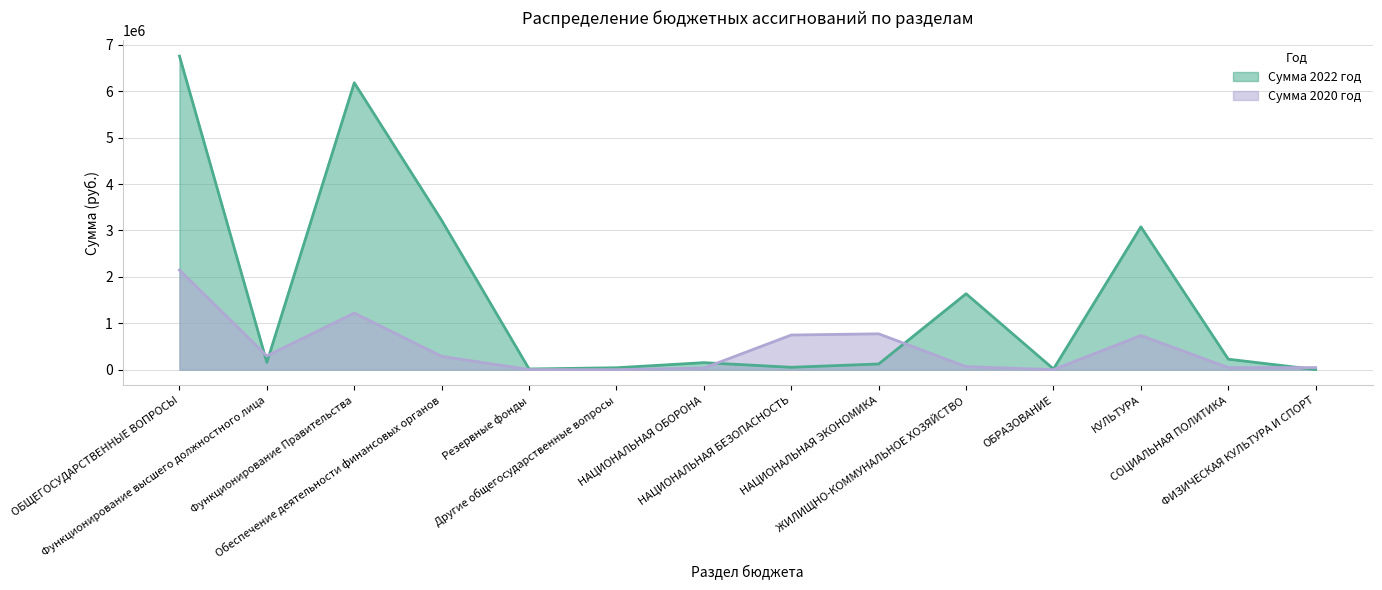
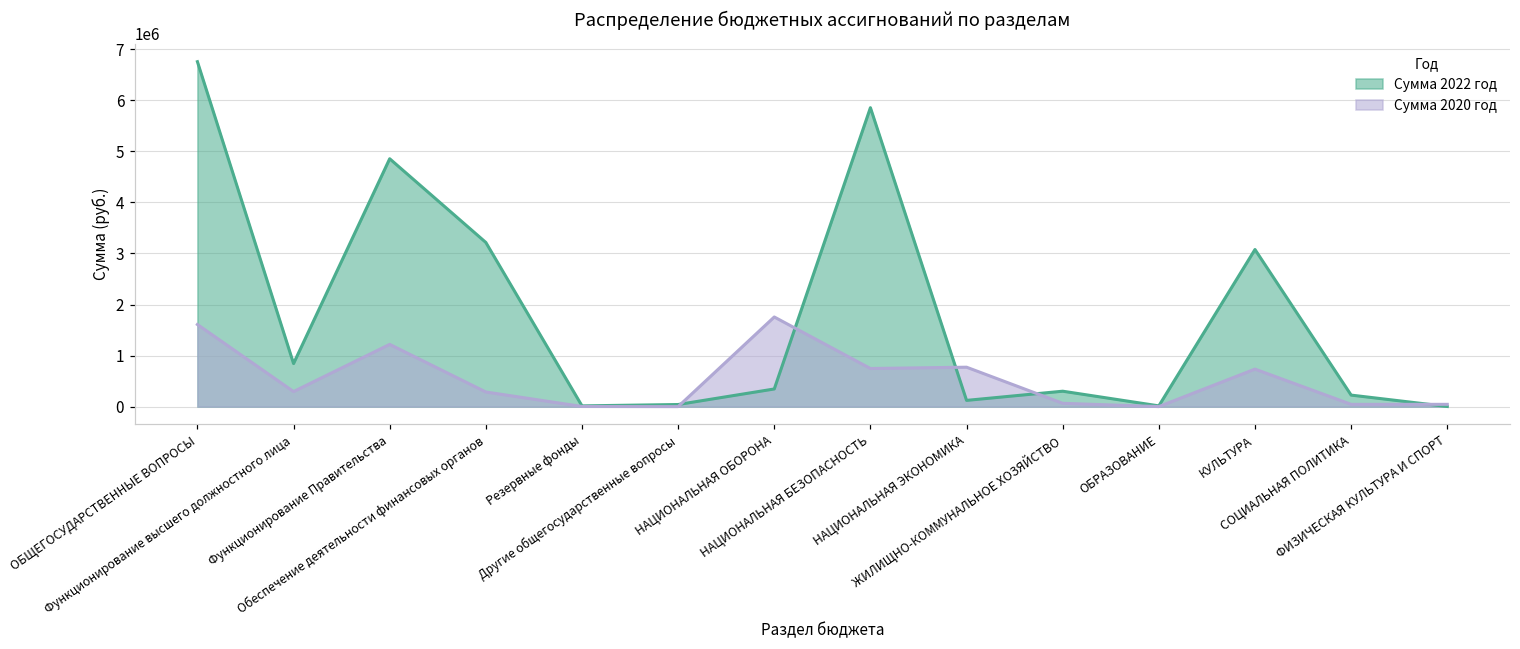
  {
    "Сумма 2022 год": {
      "ОБЩЕГОСУДАРСТВЕННЫЕ ВОПРОСЫ": 6800000,
-     "Функционирование высшего должностного лица": 200000,
-     "Функционирование Правительства": 6200000,
+     "Функционирование высшего должностного лица": 800000,
+     "Функционирование Правительства": 4900000,
      "Обеспечение деятельности финансовых органов": 3200000,
-     "НАЦИОНАЛЬНАЯ ОБОРОНА": 200000,
-     "НАЦИОНАЛЬНАЯ БЕЗОПАСНОСТЬ": 100000,
+     "НАЦИОНАЛЬНАЯ ОБОРОНА": 300000,
+     "НАЦИОНАЛЬНАЯ БЕЗОПАСНОСТЬ": 5900000,
      "НАЦИОНАЛЬНАЯ ЭКОНОМИКА": 100000,
-     "ЖИЛИЩНО-КОММУНАЛЬНОЕ ХОЗЯЙСТВО": 1600000,
+     "ЖИЛИЩНО-КОММУНАЛЬНОЕ ХОЗЯЙСТВО": 300000,
      "КУЛЬТУРА": 3100000,
      "СОЦИАЛЬНАЯ ПОЛИТИКА": 200000
    },
    "Сумма 2020 год": {
-     "ОБЩЕГОСУДАРСТВЕННЫЕ ВОПРОСЫ": 2100000,
+     "ОБЩЕГОСУДАРСТВЕННЫЕ ВОПРОСЫ": 1600000,
      "Функционирование высшего должностного лица": 300000,
      "Функционирование Правительства": 1200000,
      "Обеспечение деятельности финансовых органов": 300000,
-     "НАЦИОНАЛЬНАЯ ОБОРОНА": 0,
+     "НАЦИОНАЛЬНАЯ ОБОРОНА": 1800000,
      "НАЦИОНАЛЬНАЯ БЕЗОПАСНОСТЬ": 700000,
      "НАЦИОНАЛЬНАЯ ЭКОНОМИКА": 800000,
      "ЖИЛИЩНО-КОММУНАЛЬНОЕ ХОЗЯЙСТВО": 100000,
      "КУЛЬТУРА": 700000,
      "СОЦИАЛЬНАЯ ПОЛИТИКА": 0
    }
  }
